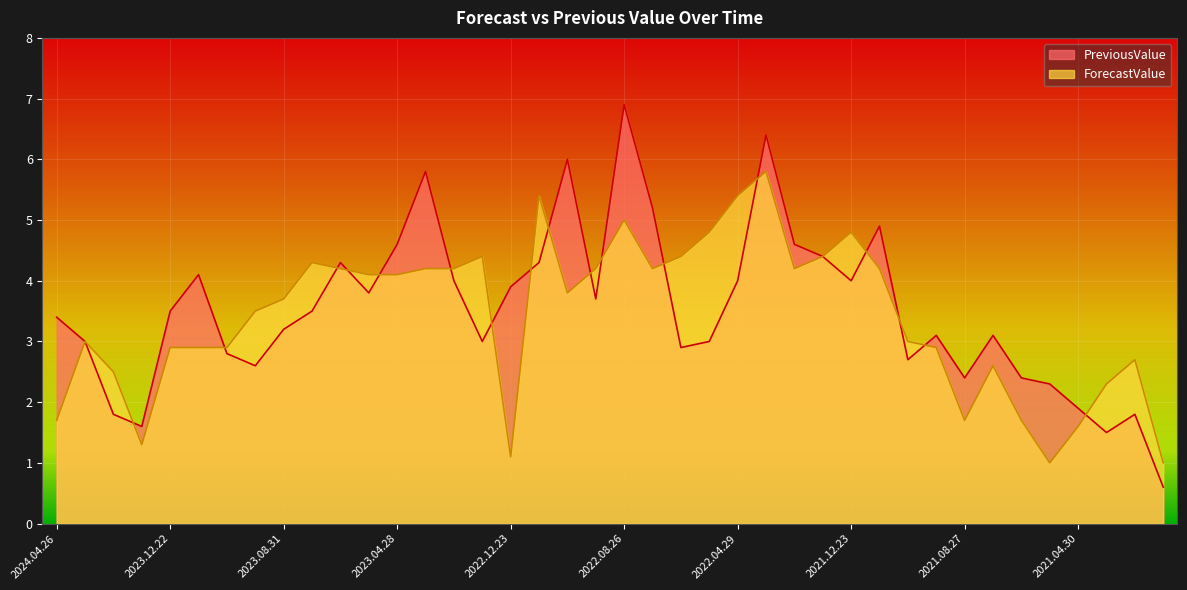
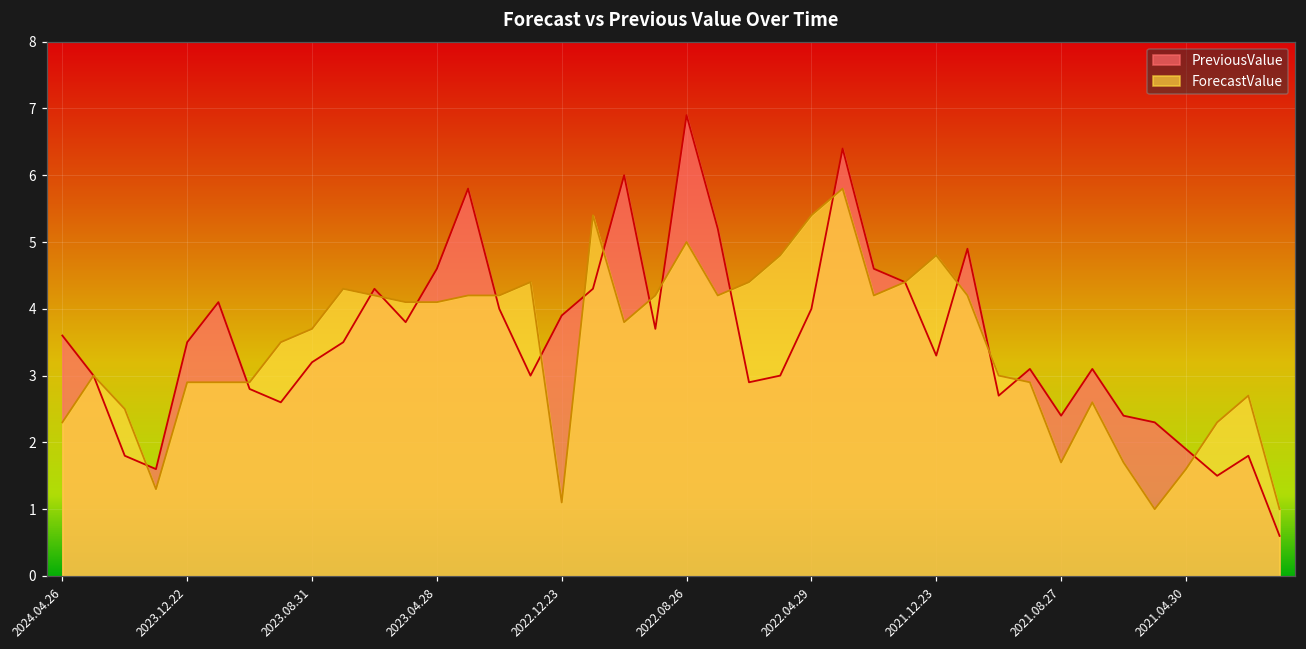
  {
    "PreviousValue": {
-     "2024.04.26": 3.4,
+     "2024.04.26": 3.6,
      "2023.12.22": 3.5,
      "2023.08.31": 3.2,
      "2023.04.28": 4.6,
      "2022.12.23": 3.9,
      "2022.08.26": 6.9,
      "2022.04.29": 4.0,
-     "2021.12.23": 4.0,
+     "2021.12.23": 3.3,
      "2021.08.27": 2.4,
      "2021.04.30": 1.9
    },
    "ForecastValue": {
-     "2024.04.26": 1.7,
+     "2024.04.26": 2.3,
      "2023.12.22": 2.9,
      "2023.08.31": 3.7,
      "2023.04.28": 4.1,
      "2022.12.23": 1.1,
      "2022.08.26": 5.0,
      "2022.04.29": 5.4,
      "2021.12.23": 4.8,
      "2021.08.27": 1.7,
      "2021.04.30": 1.6
    }
  }
